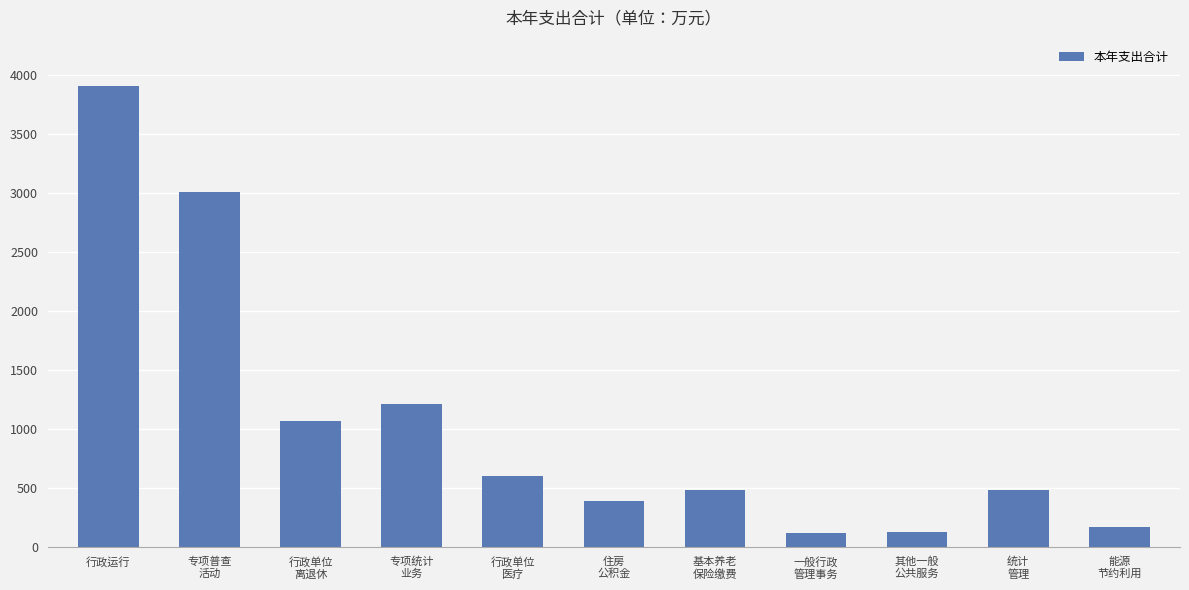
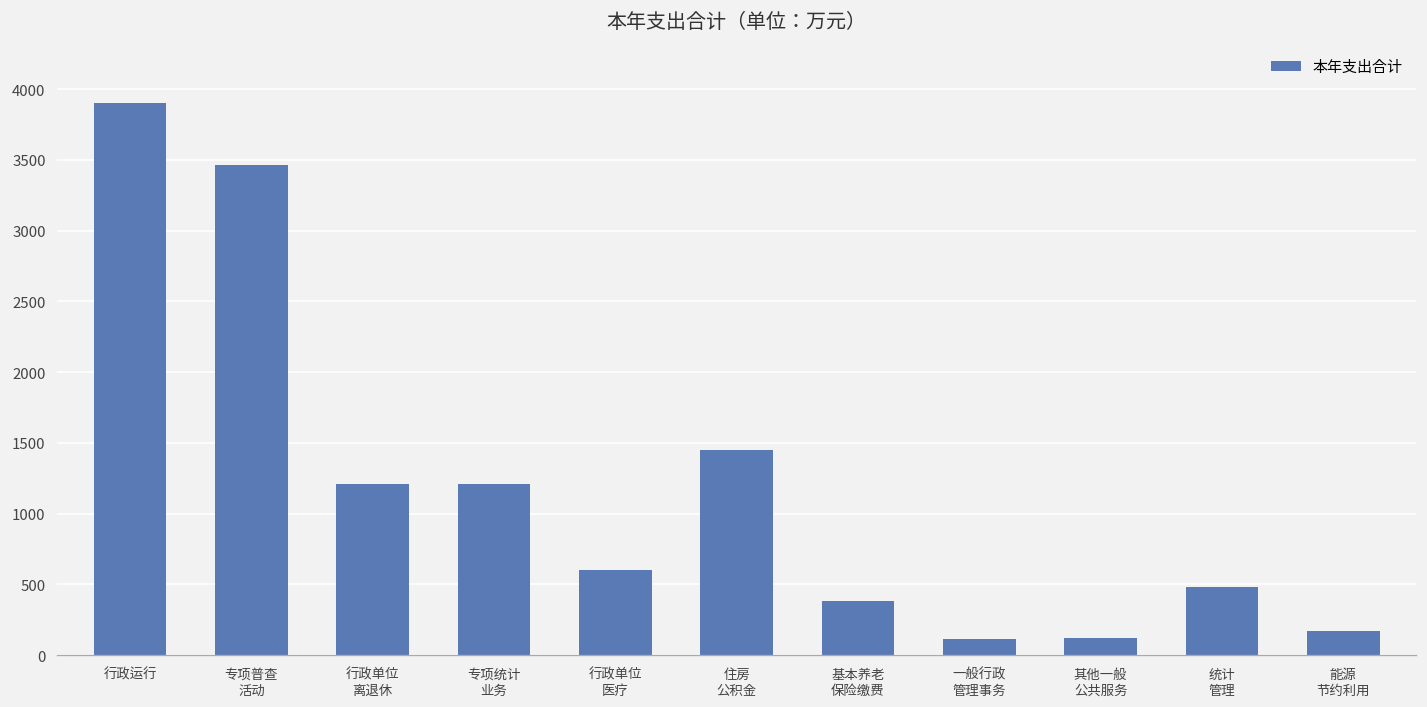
  {
    "行政运行": 3900,
-   "专项普查 活动": 3010,
-   "行政单位 离退休": 1070,
+   "专项普查 活动": 3460,
+   "行政单位 离退休": 1210,
    "专项统计 业务": 1210,
    "行政单位 医疗": 600,
-   "住房 公积金": 390,
-   "基本养老 保险缴费": 480,
+   "住房 公积金": 1450,
+   "基本养老 保险缴费": 380,
    "一般行政 管理事务": 120,
    "其他一般 公共服务": 120,
    "统计 管理": 480,
    "能源 节约利用": 170
  }
